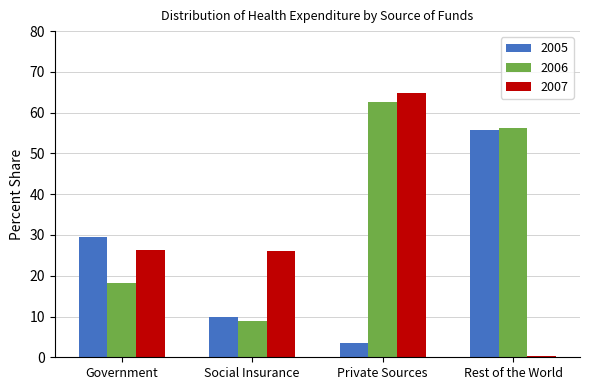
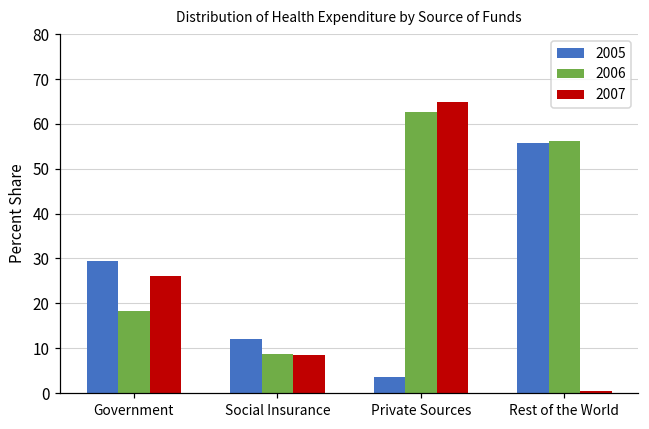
  {
    "2005": {
      "Government": 30,
-     "Social Insurance": 10,
+     "Social Insurance": 12,
      "Private Sources": 4,
      "Rest of the World": 56
    },
    "2006": {
      "Government": 18,
      "Social Insurance": 9,
      "Private Sources": 63,
      "Rest of the World": 56
    },
    "2007": {
      "Government": 26,
-     "Social Insurance": 26,
+     "Social Insurance": 9,
      "Private Sources": 65
    }
  }
